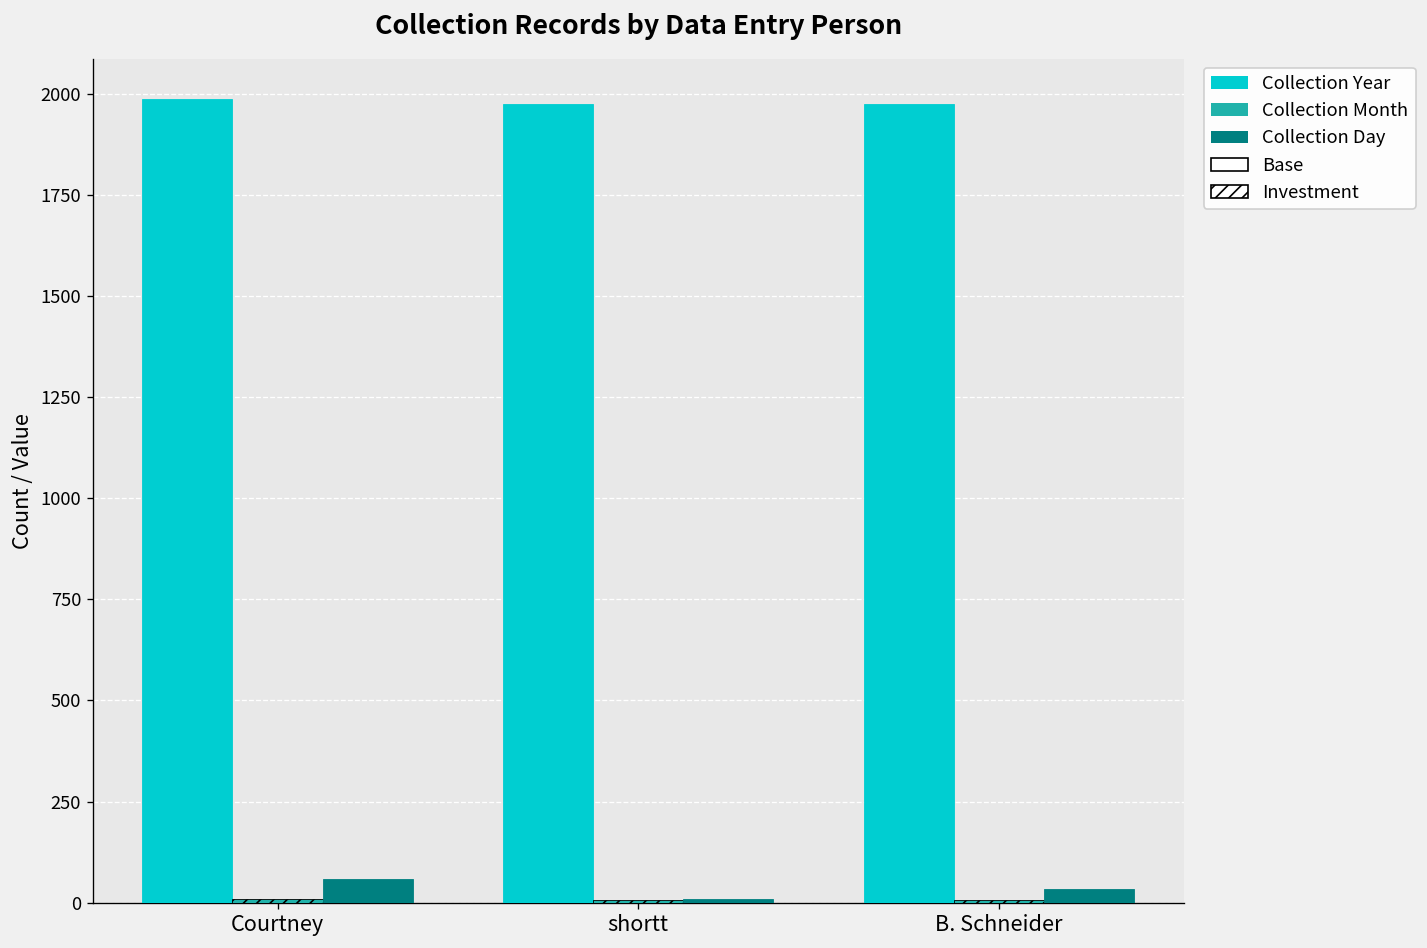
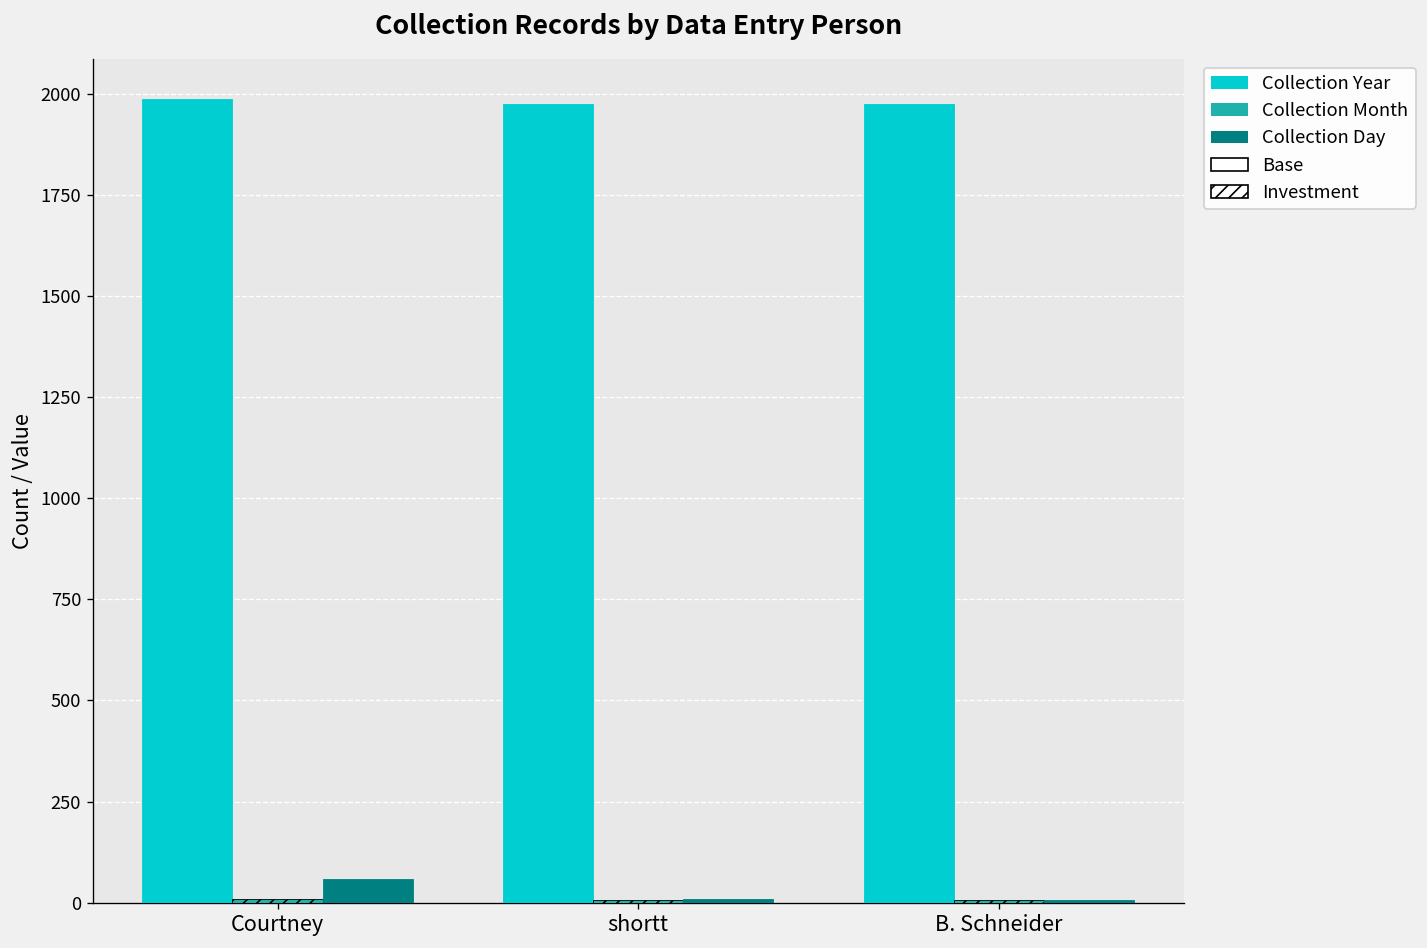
  {
    "Collection Day": {
      "Courtney": 60,
      "shortt": 10,
-     "B. Schneider": 30
+     "B. Schneider": 10
    }
  }
